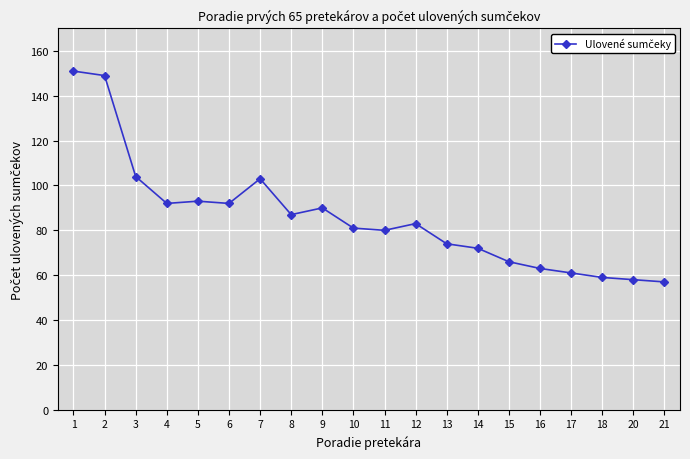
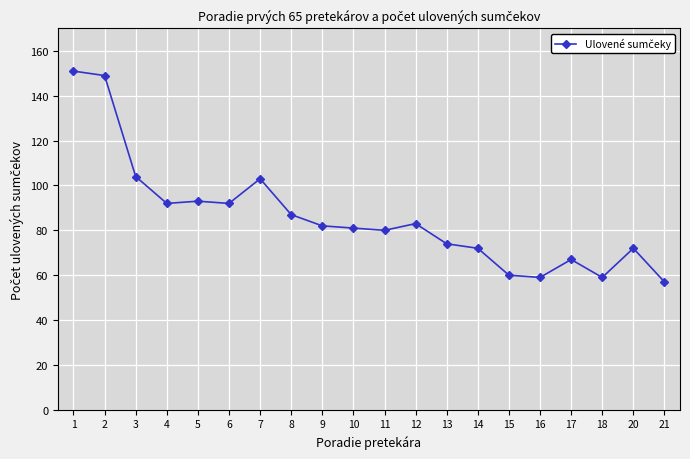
  {
    "1": 151,
    "2": 149,
    "3": 104,
    "4": 92,
    "5": 93,
    "6": 92,
    "7": 103,
    "8": 87,
-   "9": 90,
+   "9": 82,
    "10": 81,
    "11": 80,
    "12": 83,
    "13": 74,
    "14": 72,
-   "15": 66,
-   "16": 63,
-   "17": 61,
+   "15": 60,
+   "16": 59,
+   "17": 67,
    "18": 59,
-   "20": 58,
+   "20": 72,
    "21": 57
  }
